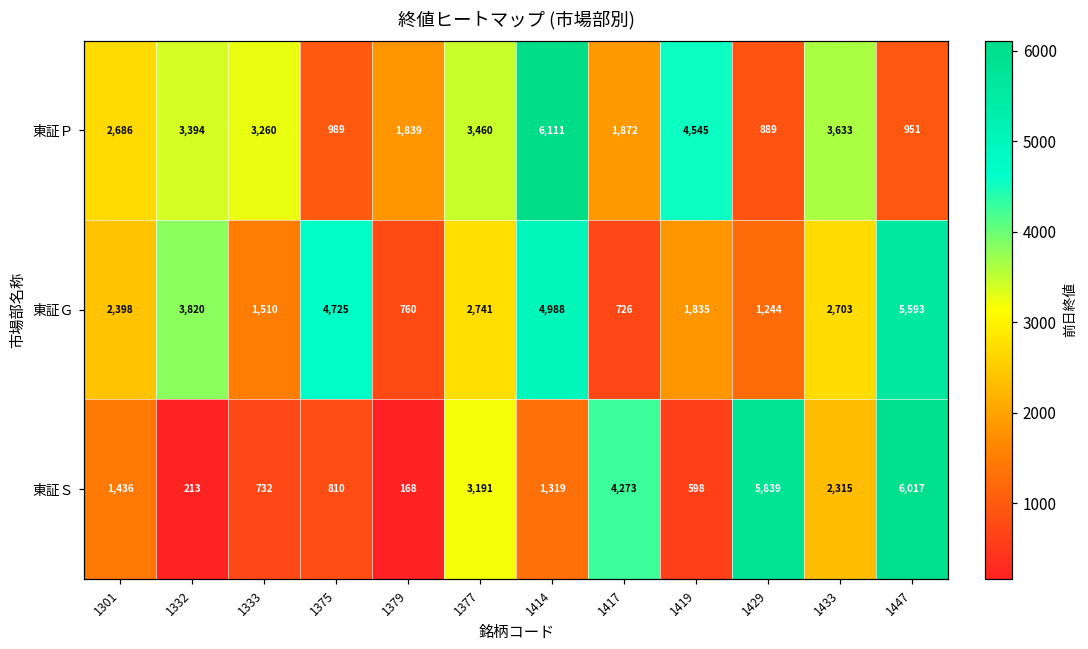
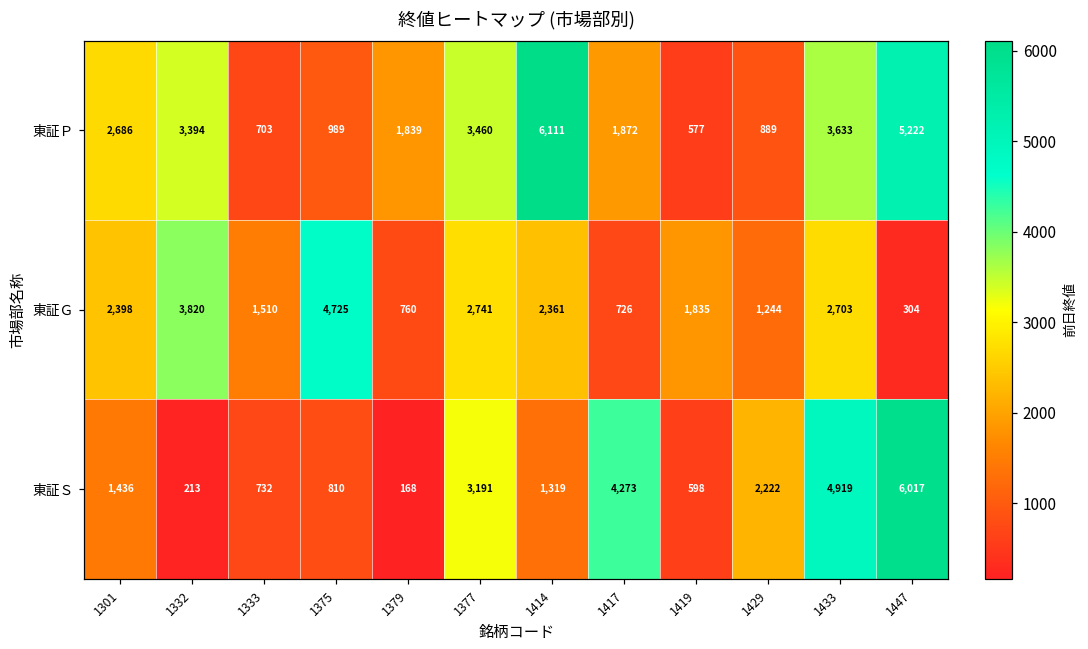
  {
    "東証Ｐ": {
      "1301": "2,686",
      "1332": "3,394",
-     "1333": "3,260",
+     "1333": "703",
      "1375": "989",
      "1379": "1,839",
      "1377": "3,460",
      "1414": "6,111",
      "1417": "1,872",
-     "1419": "4,545",
+     "1419": "577",
      "1429": "889",
      "1433": "3,633",
-     "1447": "951"
+     "1447": "5,222"
    },
    "東証Ｇ": {
      "1301": "2,398",
      "1332": "3,820",
      "1333": "1,510",
      "1375": "4,725",
      "1379": "760",
      "1377": "2,741",
-     "1414": "4,988",
+     "1414": "2,361",
      "1417": "726",
      "1419": "1,835",
      "1429": "1,244",
      "1433": "2,703",
-     "1447": "5,593"
+     "1447": "304"
    },
    "東証Ｓ": {
      "1301": "1,436",
      "1332": "213",
      "1333": "732",
      "1375": "810",
      "1379": "168",
      "1377": "3,191",
      "1414": "1,319",
      "1417": "4,273",
      "1419": "598",
-     "1429": "5,839",
-     "1433": "2,315",
+     "1429": "2,222",
+     "1433": "4,919",
      "1447": "6,017"
    }
  }
